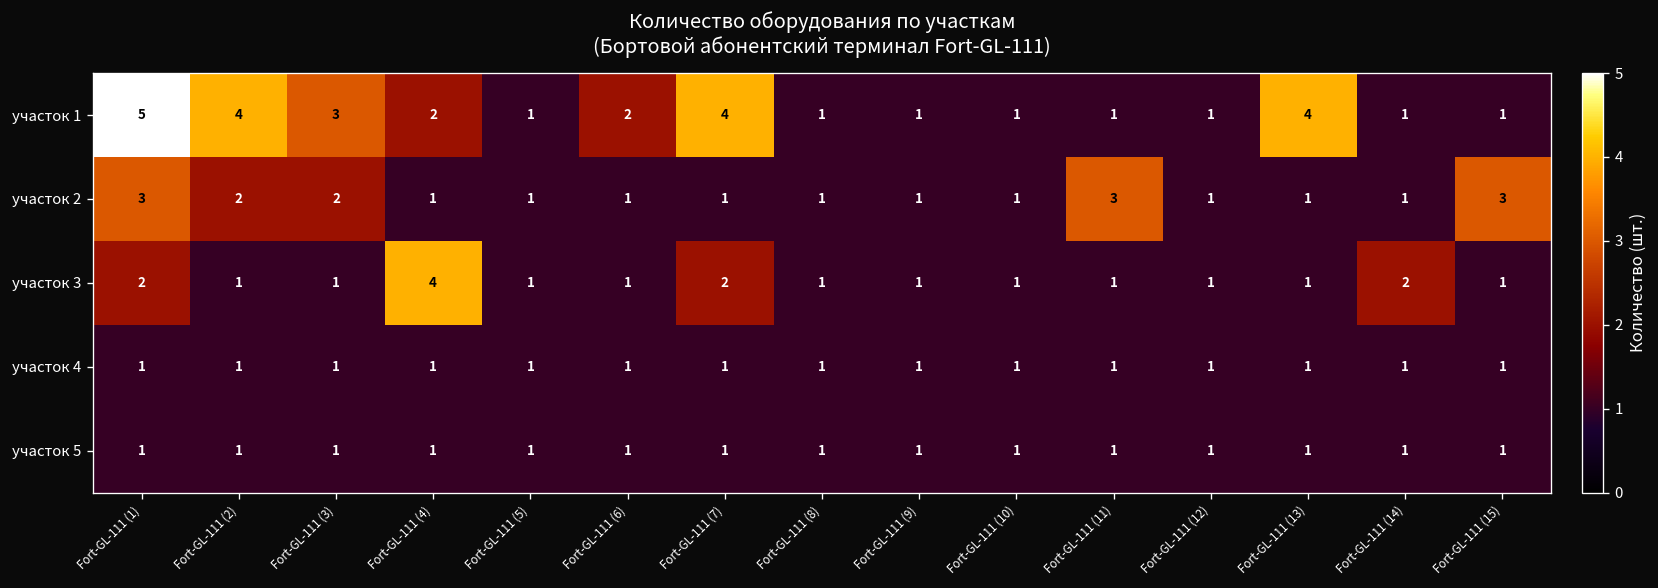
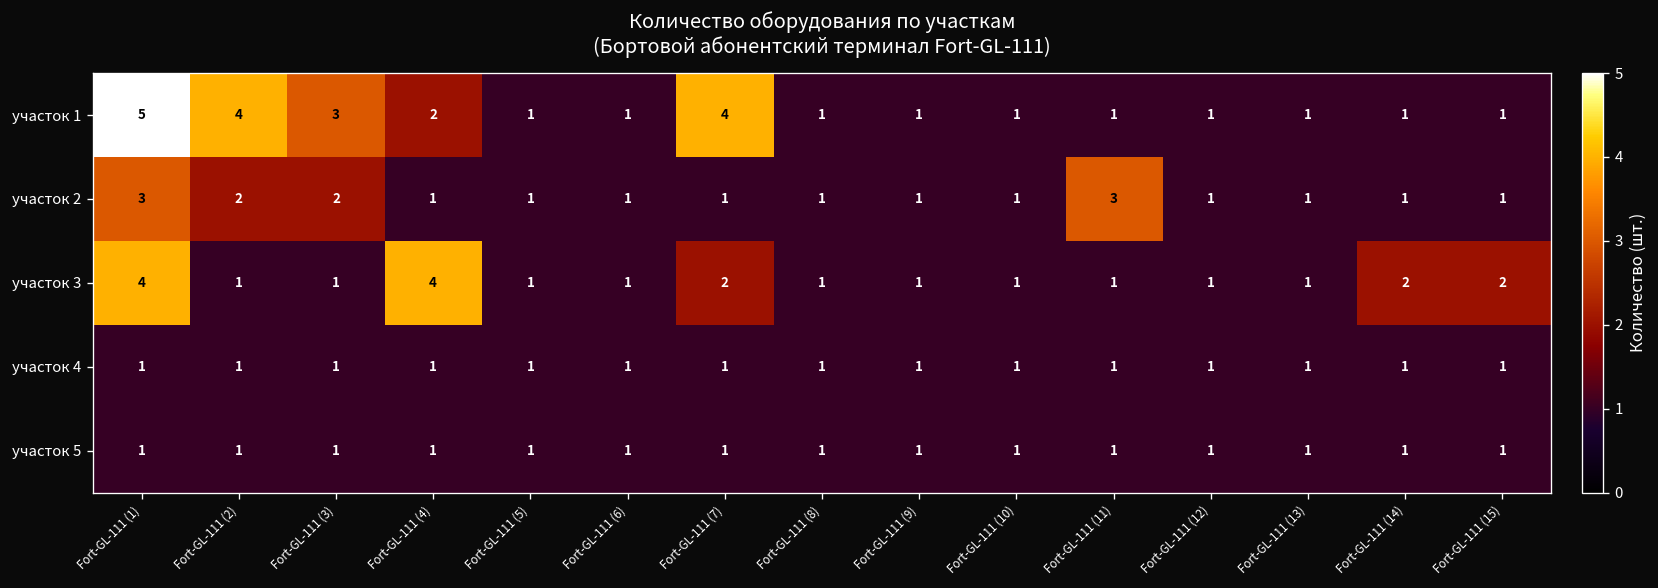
  {
    "участок 1": {
      "Fort-GL-111 (1)": 5,
      "Fort-GL-111 (2)": 4,
      "Fort-GL-111 (3)": 3,
      "Fort-GL-111 (4)": 2,
      "Fort-GL-111 (5)": 1,
-     "Fort-GL-111 (6)": 2,
+     "Fort-GL-111 (6)": 1,
      "Fort-GL-111 (7)": 4,
      "Fort-GL-111 (8)": 1,
      "Fort-GL-111 (9)": 1,
      "Fort-GL-111 (10)": 1,
      "Fort-GL-111 (11)": 1,
      "Fort-GL-111 (12)": 1,
-     "Fort-GL-111 (13)": 4,
+     "Fort-GL-111 (13)": 1,
      "Fort-GL-111 (14)": 1,
      "Fort-GL-111 (15)": 1
    },
    "участок 2": {
      "Fort-GL-111 (1)": 3,
      "Fort-GL-111 (2)": 2,
      "Fort-GL-111 (3)": 2,
      "Fort-GL-111 (4)": 1,
      "Fort-GL-111 (5)": 1,
      "Fort-GL-111 (6)": 1,
      "Fort-GL-111 (7)": 1,
      "Fort-GL-111 (8)": 1,
      "Fort-GL-111 (9)": 1,
      "Fort-GL-111 (10)": 1,
      "Fort-GL-111 (11)": 3,
      "Fort-GL-111 (12)": 1,
      "Fort-GL-111 (13)": 1,
      "Fort-GL-111 (14)": 1,
-     "Fort-GL-111 (15)": 3
+     "Fort-GL-111 (15)": 1
    },
    "участок 3": {
-     "Fort-GL-111 (1)": 2,
+     "Fort-GL-111 (1)": 4,
      "Fort-GL-111 (2)": 1,
      "Fort-GL-111 (3)": 1,
      "Fort-GL-111 (4)": 4,
      "Fort-GL-111 (5)": 1,
      "Fort-GL-111 (6)": 1,
      "Fort-GL-111 (7)": 2,
      "Fort-GL-111 (8)": 1,
      "Fort-GL-111 (9)": 1,
      "Fort-GL-111 (10)": 1,
      "Fort-GL-111 (11)": 1,
      "Fort-GL-111 (12)": 1,
      "Fort-GL-111 (13)": 1,
      "Fort-GL-111 (14)": 2,
-     "Fort-GL-111 (15)": 1
+     "Fort-GL-111 (15)": 2
    },
    "участок 4": {
      "Fort-GL-111 (1)": 1,
      "Fort-GL-111 (2)": 1,
      "Fort-GL-111 (3)": 1,
      "Fort-GL-111 (4)": 1,
      "Fort-GL-111 (5)": 1,
      "Fort-GL-111 (6)": 1,
      "Fort-GL-111 (7)": 1,
      "Fort-GL-111 (8)": 1,
      "Fort-GL-111 (9)": 1,
      "Fort-GL-111 (10)": 1,
      "Fort-GL-111 (11)": 1,
      "Fort-GL-111 (12)": 1,
      "Fort-GL-111 (13)": 1,
      "Fort-GL-111 (14)": 1,
      "Fort-GL-111 (15)": 1
    },
    "участок 5": {
      "Fort-GL-111 (1)": 1,
      "Fort-GL-111 (2)": 1,
      "Fort-GL-111 (3)": 1,
      "Fort-GL-111 (4)": 1,
      "Fort-GL-111 (5)": 1,
      "Fort-GL-111 (6)": 1,
      "Fort-GL-111 (7)": 1,
      "Fort-GL-111 (8)": 1,
      "Fort-GL-111 (9)": 1,
      "Fort-GL-111 (10)": 1,
      "Fort-GL-111 (11)": 1,
      "Fort-GL-111 (12)": 1,
      "Fort-GL-111 (13)": 1,
      "Fort-GL-111 (14)": 1,
      "Fort-GL-111 (15)": 1
    }
  }
